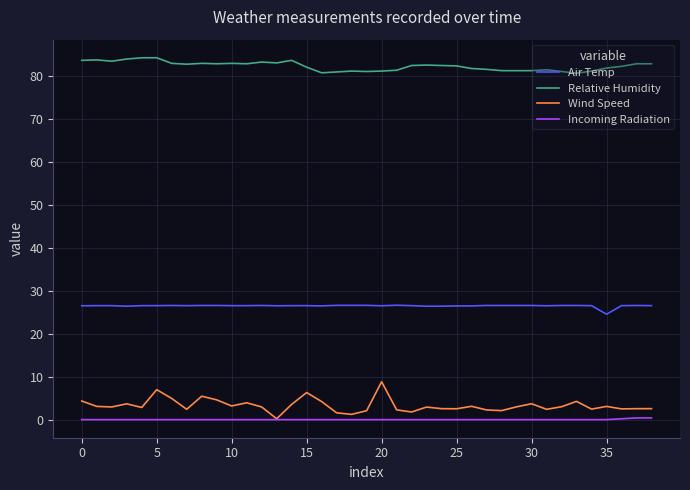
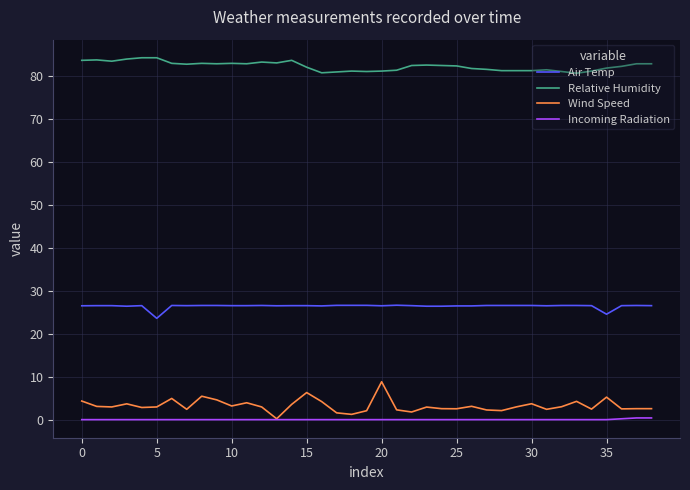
  {
    "Air Temp": {
      "0": 26,
-     "5": 27,
+     "5": 24,
      "10": 27,
      "15": 27,
      "20": 26,
      "25": 26,
      "30": 27,
      "35": 25
    },
    "Relative Humidity": {
      "0": 84,
      "5": 84,
      "10": 83,
      "15": 82,
      "20": 81,
      "25": 82,
      "30": 81
    },
    "Wind Speed": {
      "0": 4,
-     "5": 7,
+     "5": 3,
      "10": 3,
      "15": 6,
      "20": 9,
      "25": 3,
      "30": 4,
-     "35": 3
+     "35": 5
    },
    "Incoming Radiation": {
      "0": 0,
      "5": 0,
      "10": 0,
      "15": 0,
      "20": 0,
      "25": 0,
      "30": 0,
      "35": 0
    }
  }
